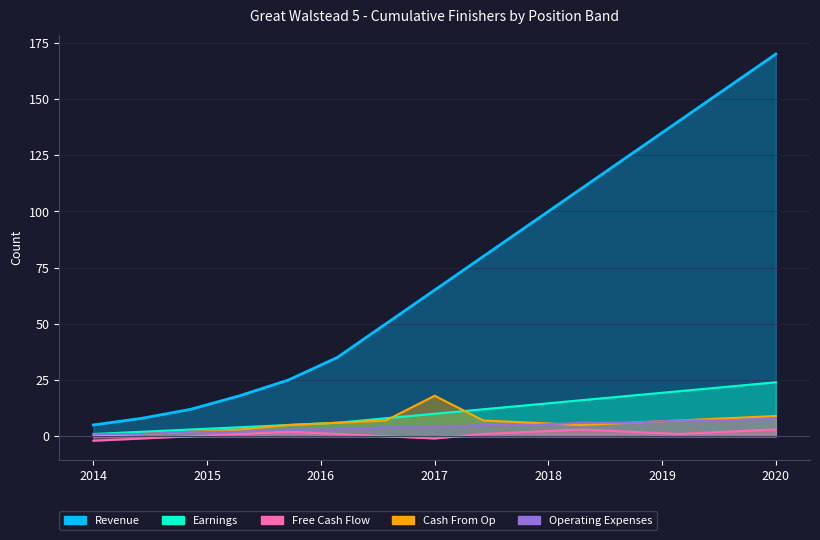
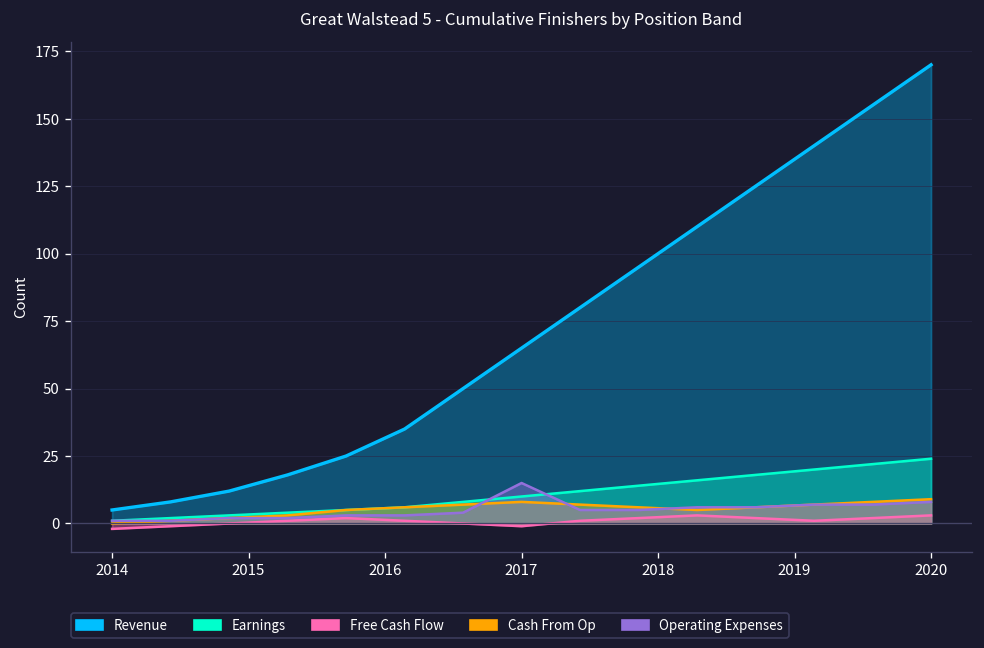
  {
    "Cash From Op": {
-     "2017": 18
+     "2017": 8
    },
    "Operating Expenses": {
-     "2017": 4
+     "2017": 15
    }
  }
